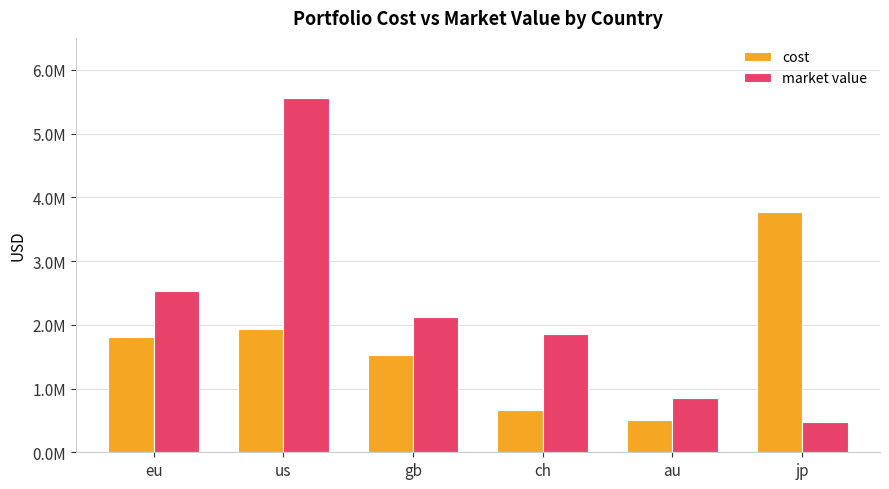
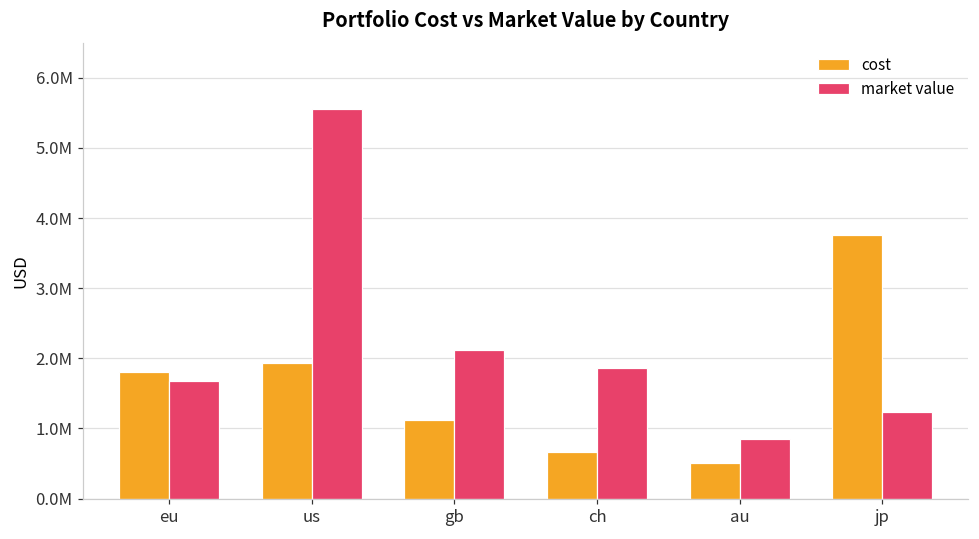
  {
    "cost": {
      "eu": 1800000,
      "us": 1900000,
-     "gb": 1500000,
+     "gb": 1100000,
      "ch": 700000,
      "au": 500000,
      "jp": 3800000
    },
    "market value": {
-     "eu": 2500000,
+     "eu": 1700000,
      "us": 5600000,
      "gb": 2100000,
      "ch": 1900000,
      "au": 800000,
-     "jp": 500000
+     "jp": 1200000
    }
  }
